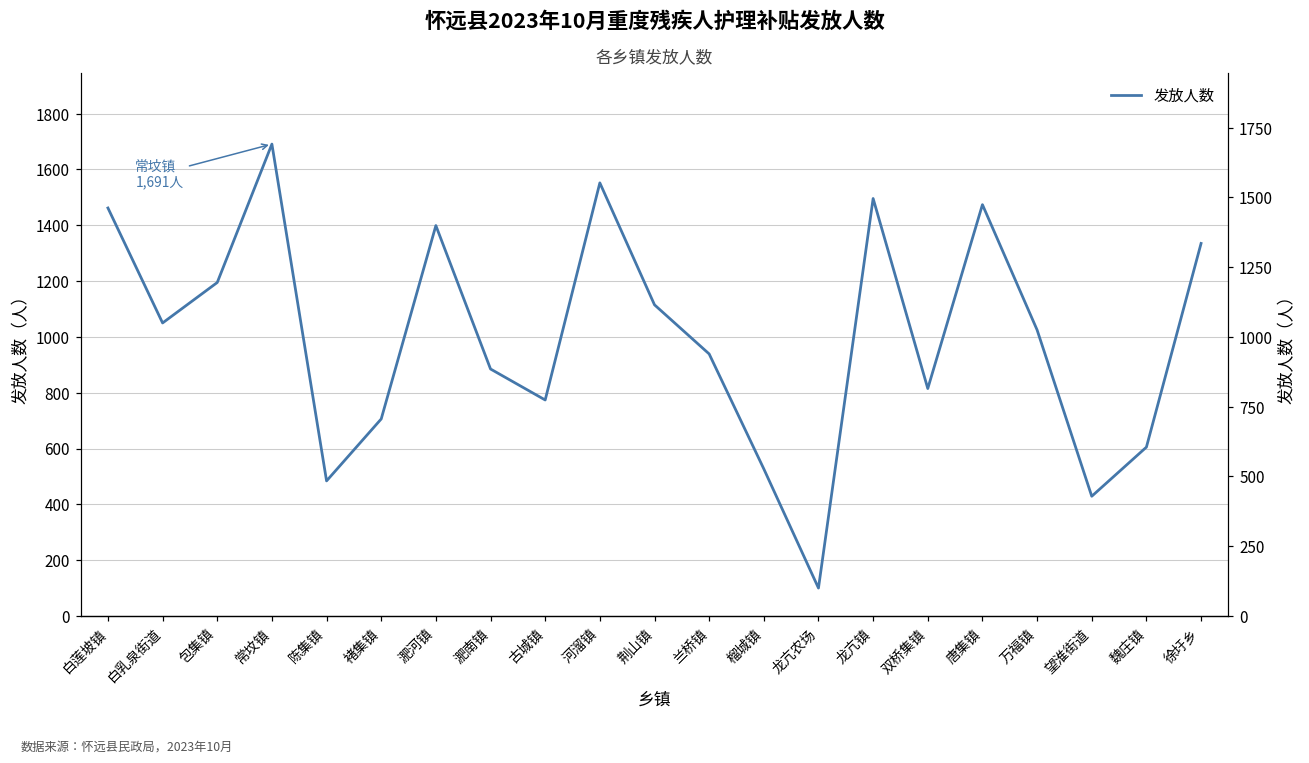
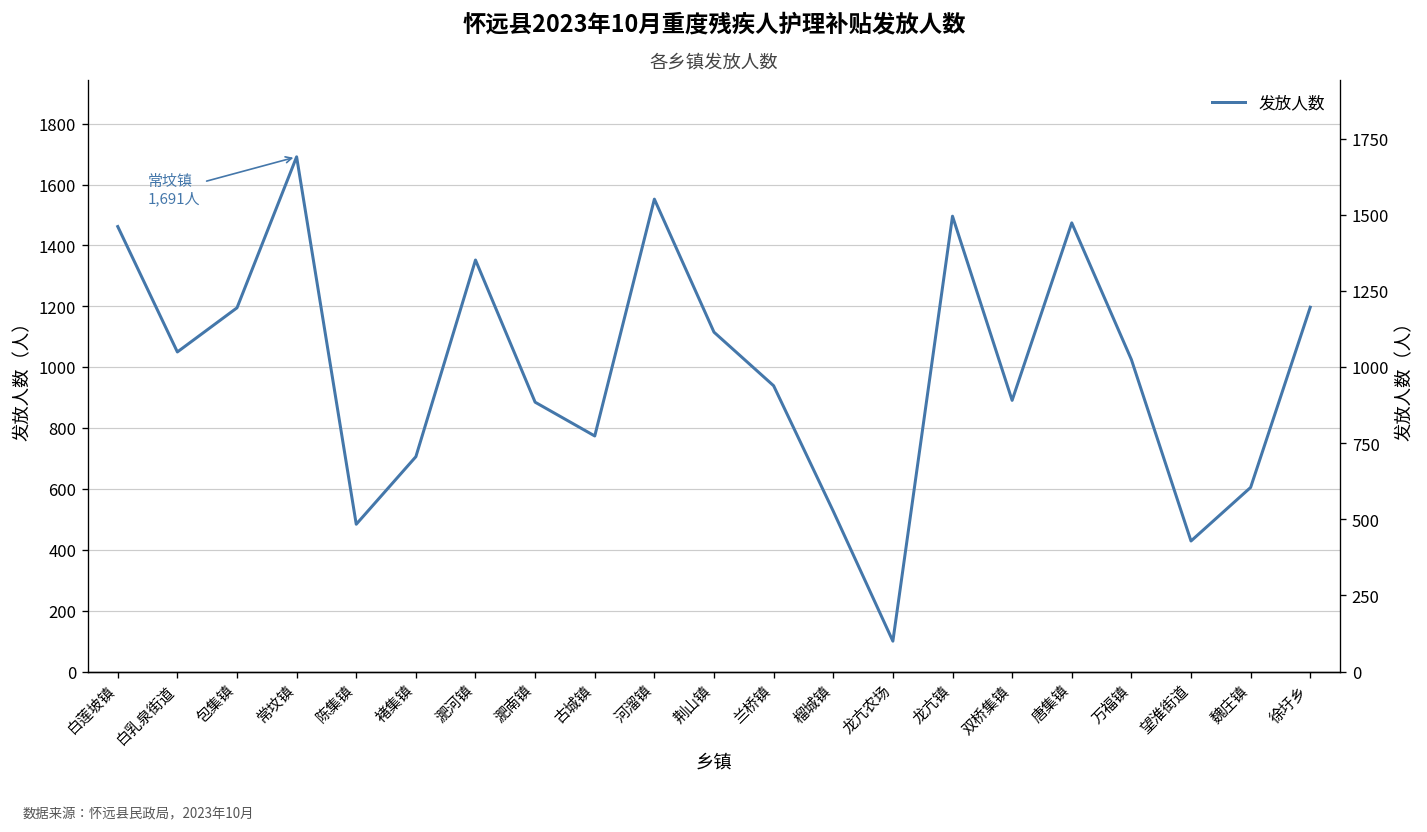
  {
    "白莲坡镇": 1460,
    "白乳泉街道": 1050,
    "包集镇": 1200,
    "陈集镇": 480,
    "褚集镇": 710,
-   "淝河镇": 1400,
+   "淝河镇": 1350,
    "淝南镇": 890,
    "古城镇": 770,
    "河溜镇": 1550,
    "荆山镇": 1120,
    "兰桥镇": 940,
    "榴城镇": 530,
    "龙亢农场": 100,
    "龙亢镇": 1500,
-   "双桥集镇": 820,
+   "双桥集镇": 890,
    "唐集镇": 1470,
    "万福镇": 1030,
    "望淮街道": 430,
    "魏庄镇": 610,
-   "徐圩乡": 1340
+   "徐圩乡": 1200
  }
